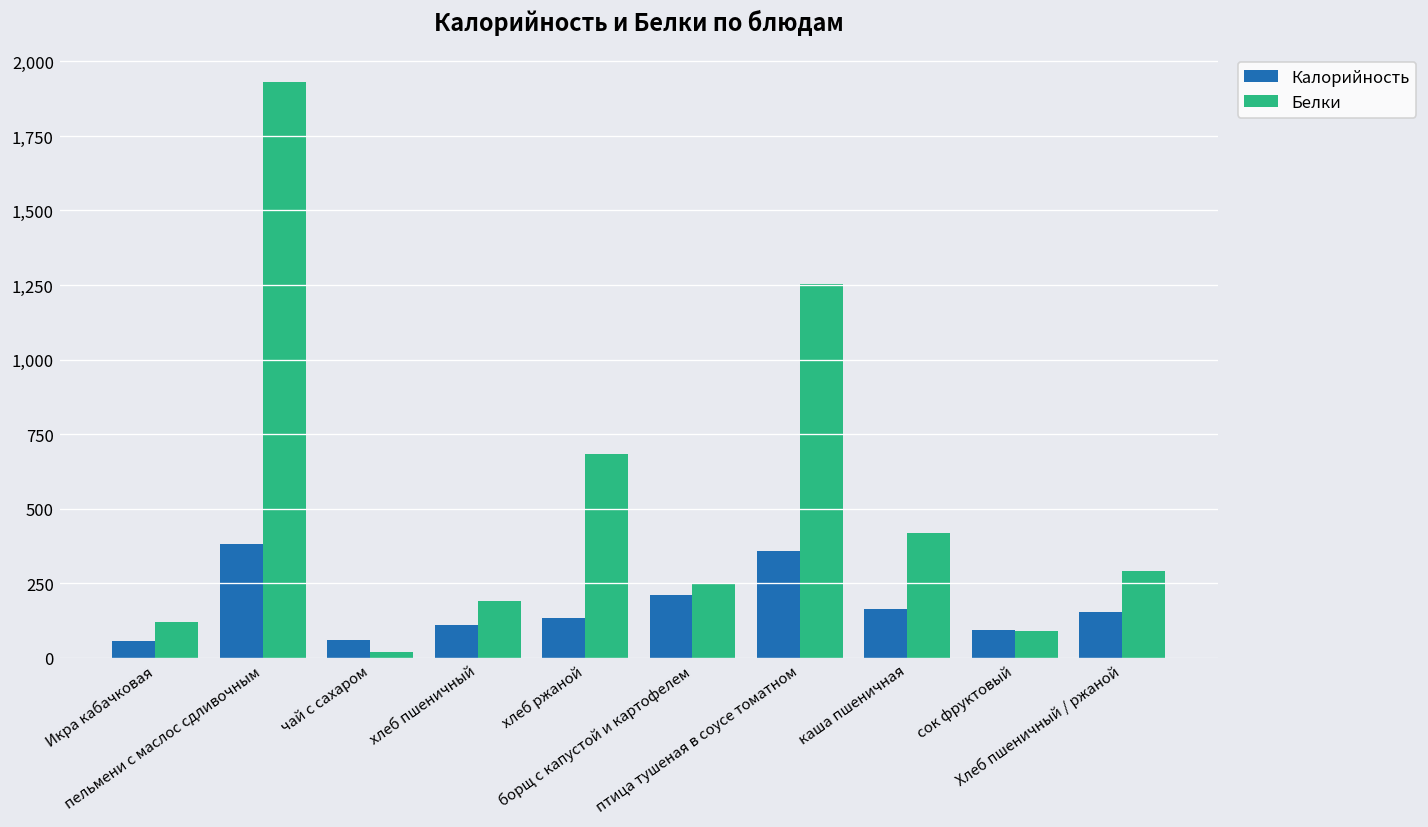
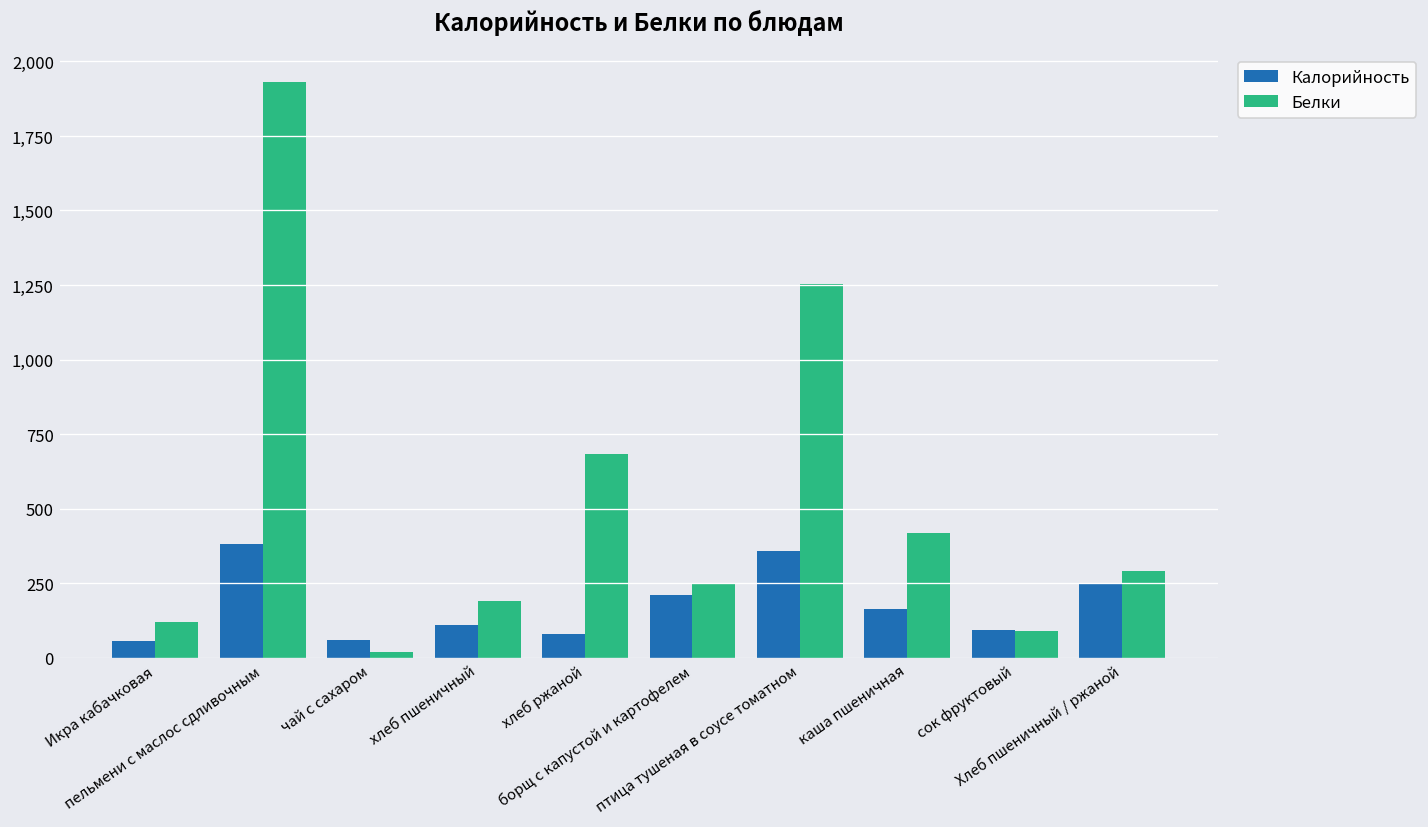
  {
    "Калорийность": {
      "Икра кабачковая": "60",
      "пельмени с маслос сдливочным": "380",
      "чай с сахаром": "60",
      "хлеб пшеничный": "110",
-     "хлеб ржаной": "130",
+     "хлеб ржаной": "80",
      "борщ с капустой и картофелем": "210",
      "птица тушеная в соусе томатном": "360",
      "каша пшеничная": "160",
      "сок фруктовый": "90",
-     "Хлеб пшеничный / ржаной": "150"
+     "Хлеб пшеничный / ржаной": "250"
    },
    "Белки": {
      "Икра кабачковая": "120",
      "пельмени с маслос сдливочным": "1,930",
      "чай с сахаром": "20",
      "хлеб пшеничный": "190",
      "хлеб ржаной": "680",
      "борщ с капустой и картофелем": "250",
      "птица тушеная в соусе томатном": "1,250",
      "каша пшеничная": "420",
      "сок фруктовый": "90",
      "Хлеб пшеничный / ржаной": "290"
    }
  }
